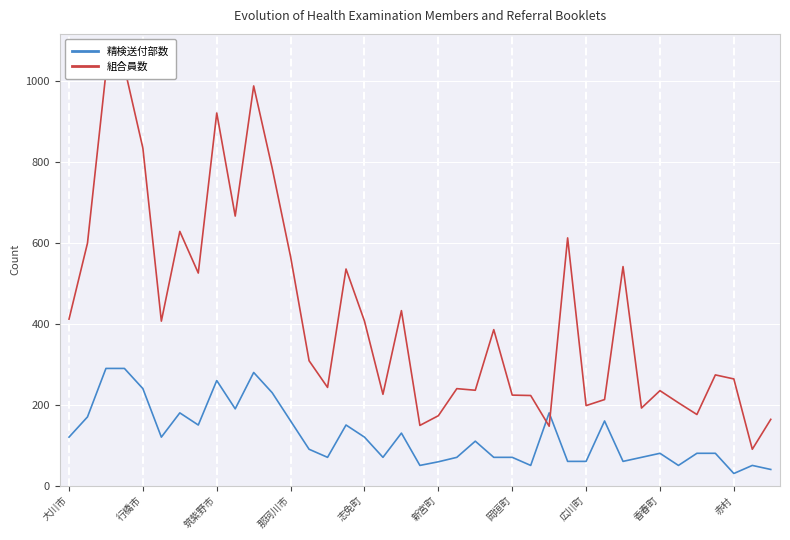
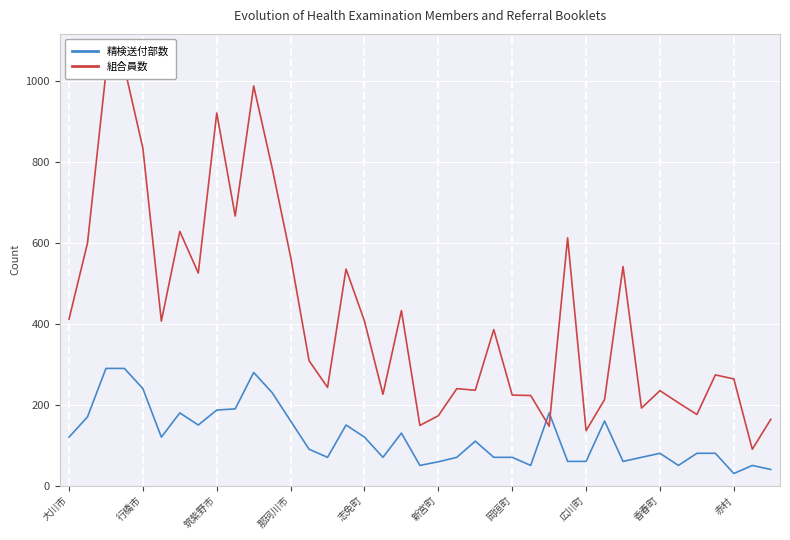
  {
    "精検送付部数": {
      "大川市": 120,
      "行橋市": 240,
-     "筑紫野市": 260,
+     "筑紫野市": 190,
      "那珂川市": 160,
      "志免町": 120,
      "新宮町": 60,
      "岡垣町": 70,
      "広川町": 60,
      "香春町": 80,
      "赤村": 30
    },
    "組合員数": {
      "大川市": 410,
      "行橋市": 840,
      "筑紫野市": 920,
      "那珂川市": 570,
      "志免町": 410,
      "新宮町": 170,
      "岡垣町": 220,
-     "広川町": 200,
+     "広川町": 140,
      "香春町": 240,
      "赤村": 260
    }
  }
